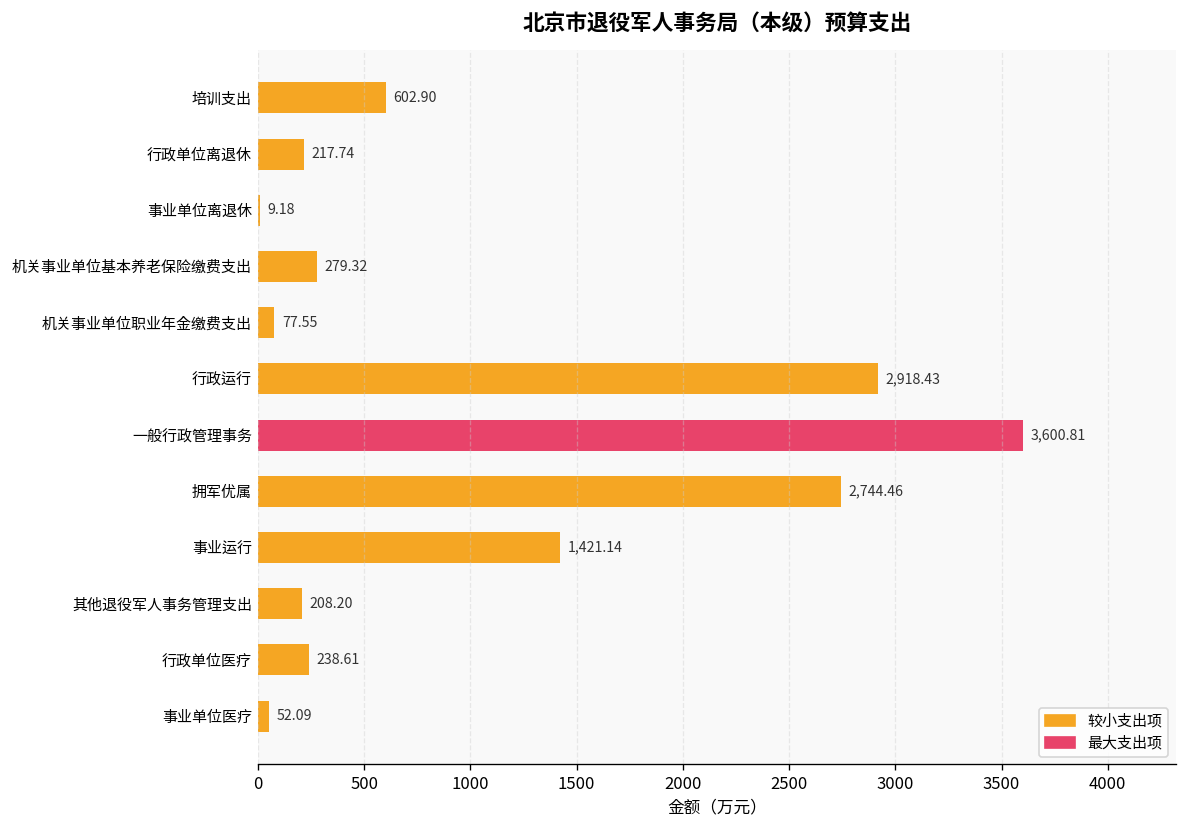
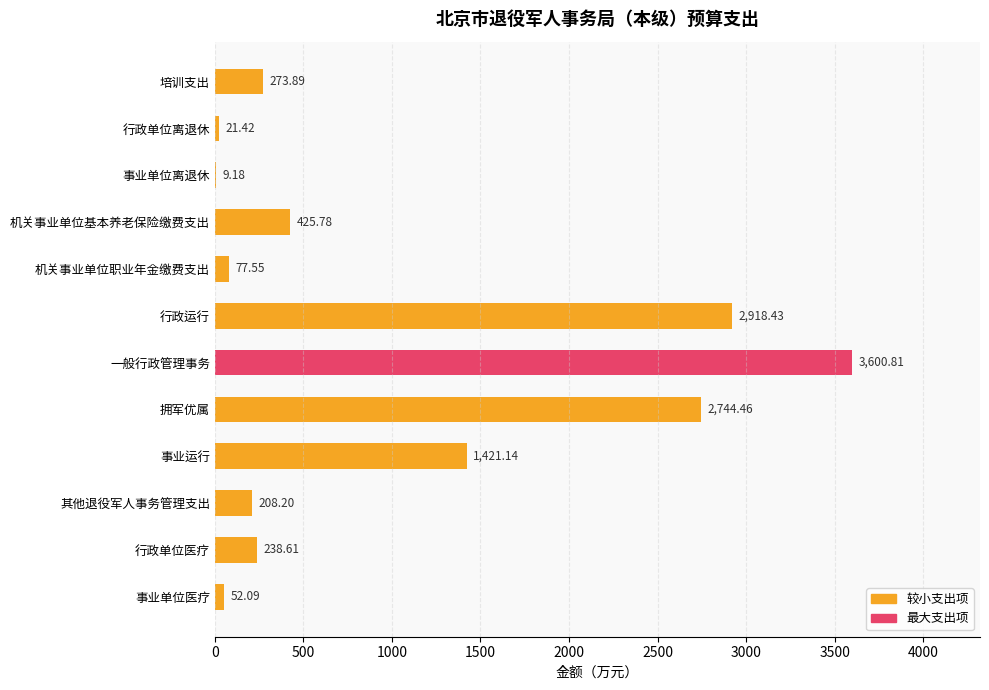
  {
-   "培训支出": "602.90",
-   "行政单位离退休": "217.74",
+   "培训支出": "273.89",
+   "行政单位离退休": "21.42",
    "事业单位离退休": "9.18",
-   "机关事业单位基本养老保险缴费支出": "279.32",
+   "机关事业单位基本养老保险缴费支出": "425.78",
    "机关事业单位职业年金缴费支出": "77.55",
    "行政运行": "2,918.43",
    "一般行政管理事务": "3,600.81",
    "拥军优属": "2,744.46",
    "事业运行": "1,421.14",
    "其他退役军人事务管理支出": "208.20",
    "行政单位医疗": "238.61",
    "事业单位医疗": "52.09"
  }
